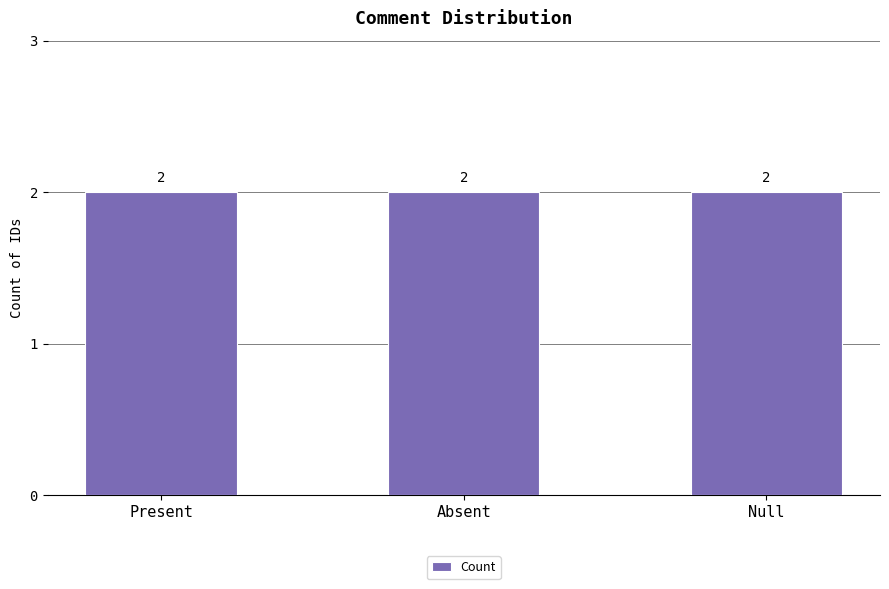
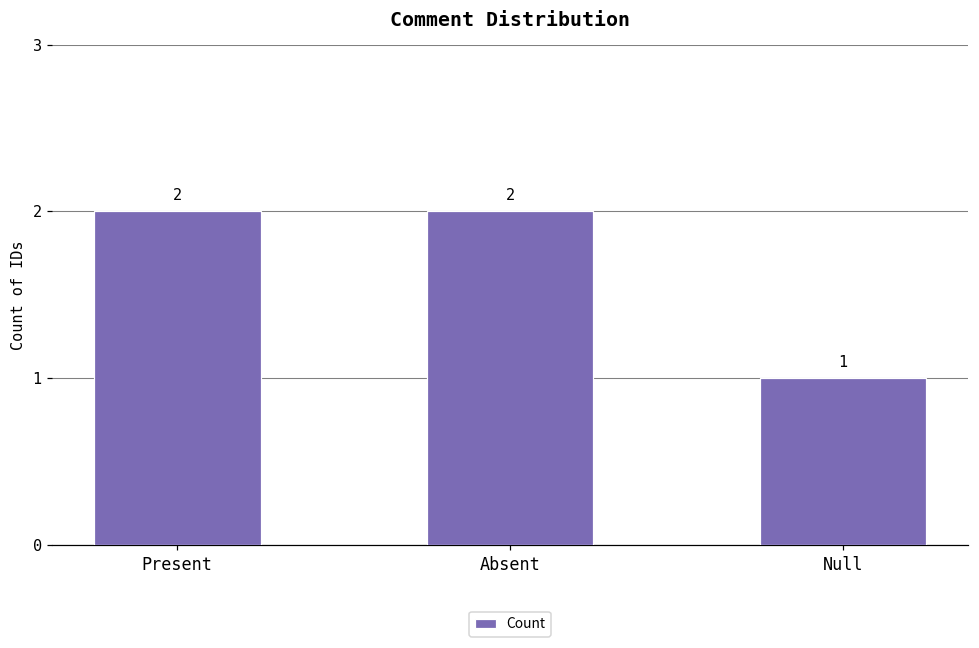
  {
    "Present": 2,
    "Absent": 2,
-   "Null": 2
+   "Null": 1
  }
